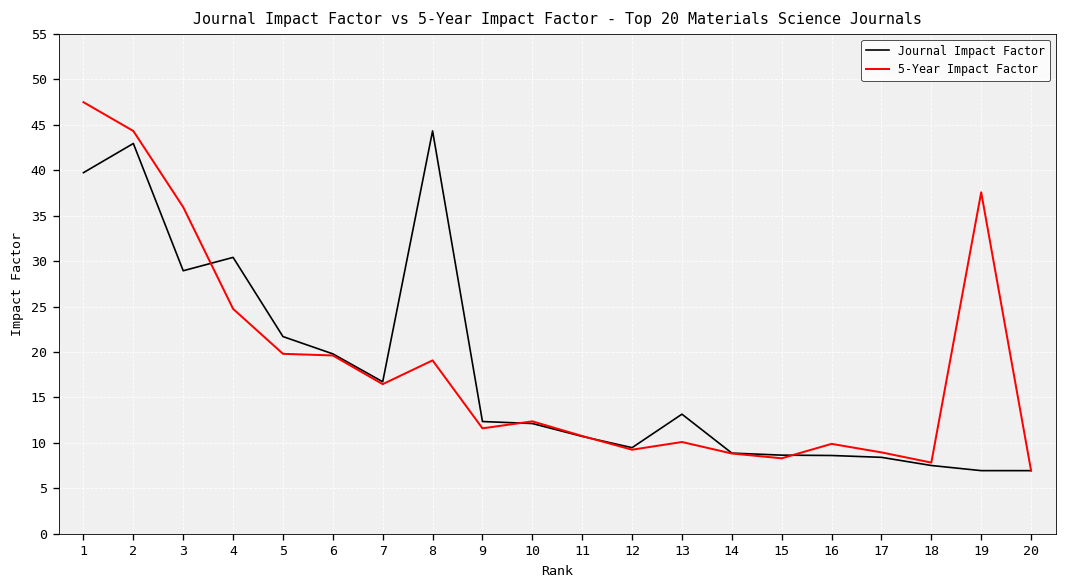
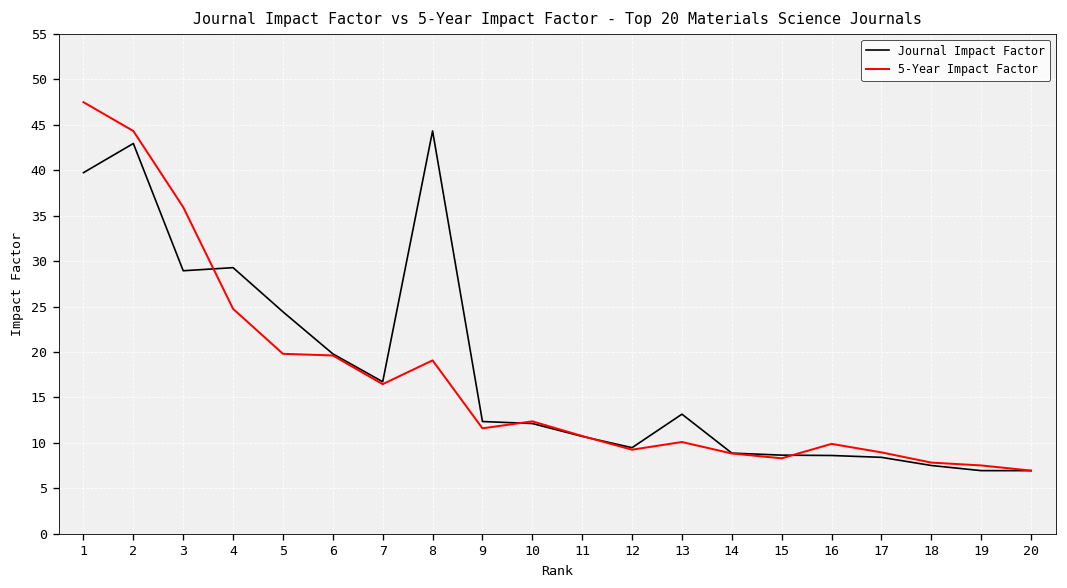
  {
    "Journal Impact Factor": {
      "1": 40,
      "2": 43,
      "3": 29,
-     "4": 30,
-     "5": 22,
+     "4": 29,
+     "5": 24,
      "8": 44,
      "9": 12,
      "13": 13,
      "15": 9,
      "16": 9,
      "17": 8,
      "19": 7
    },
    "5-Year Impact Factor": {
      "1": 47,
      "2": 44,
      "3": 36,
      "4": 25,
      "5": 20,
      "8": 19,
      "9": 12,
      "13": 10,
      "15": 8,
      "16": 10,
      "17": 9,
-     "19": 38
+     "19": 8
    }
  }
